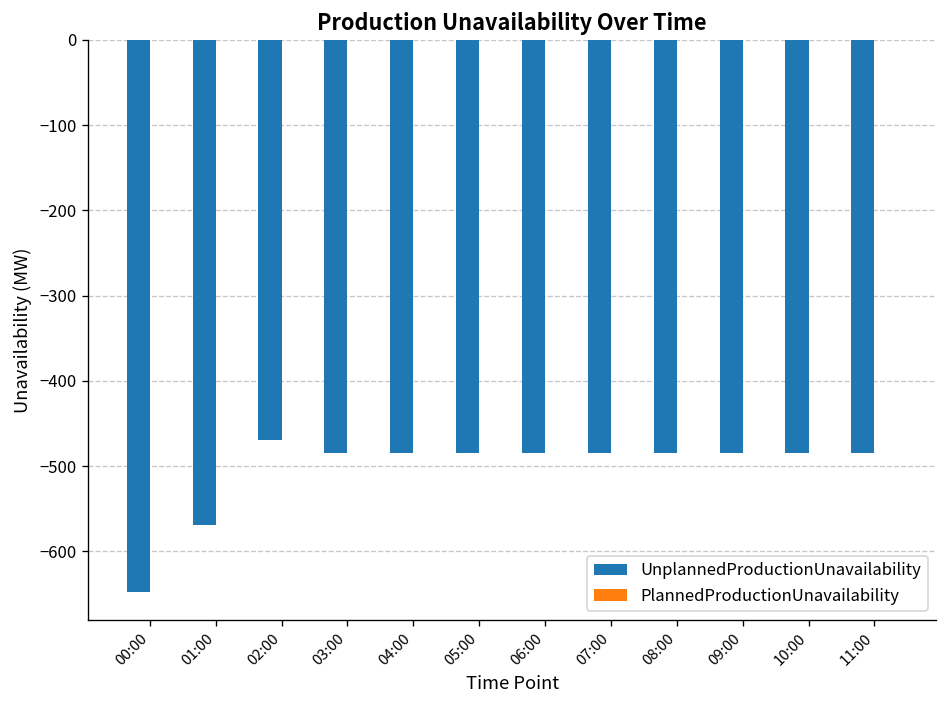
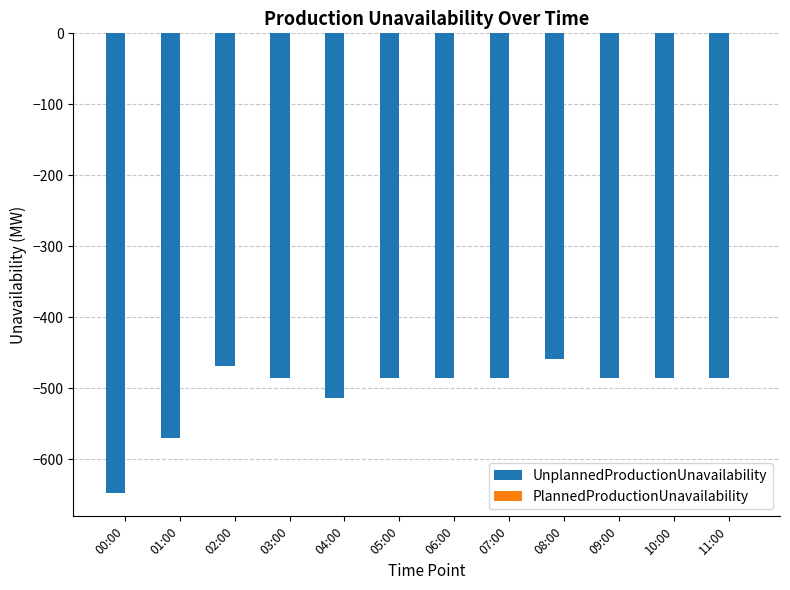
  {
    "UnplannedProductionUnavailability": {
      "00:00": -650,
      "01:00": -570,
      "02:00": -470,
      "03:00": -480,
-     "04:00": -480,
+     "04:00": -510,
      "05:00": -480,
      "06:00": -480,
      "07:00": -480,
-     "08:00": -480,
+     "08:00": -460,
      "09:00": -480,
      "10:00": -480,
      "11:00": -480
    },
    "PlannedProductionUnavailability": {
      "00:00": 0,
      "01:00": 0,
      "02:00": 0,
      "03:00": 0,
      "04:00": 0,
      "05:00": 0,
      "06:00": 0,
      "07:00": 0,
      "08:00": 0,
      "09:00": 0,
      "10:00": 0,
      "11:00": 0
    }
  }
